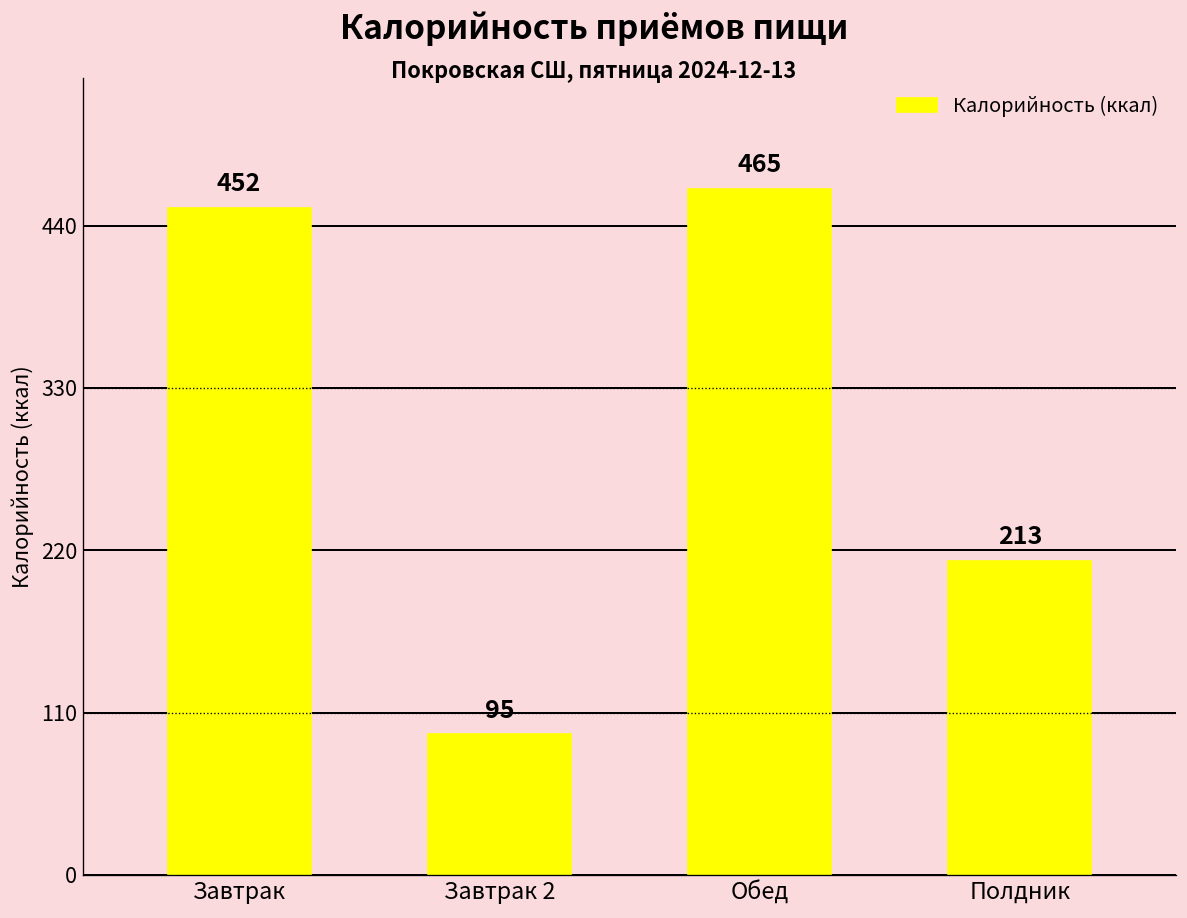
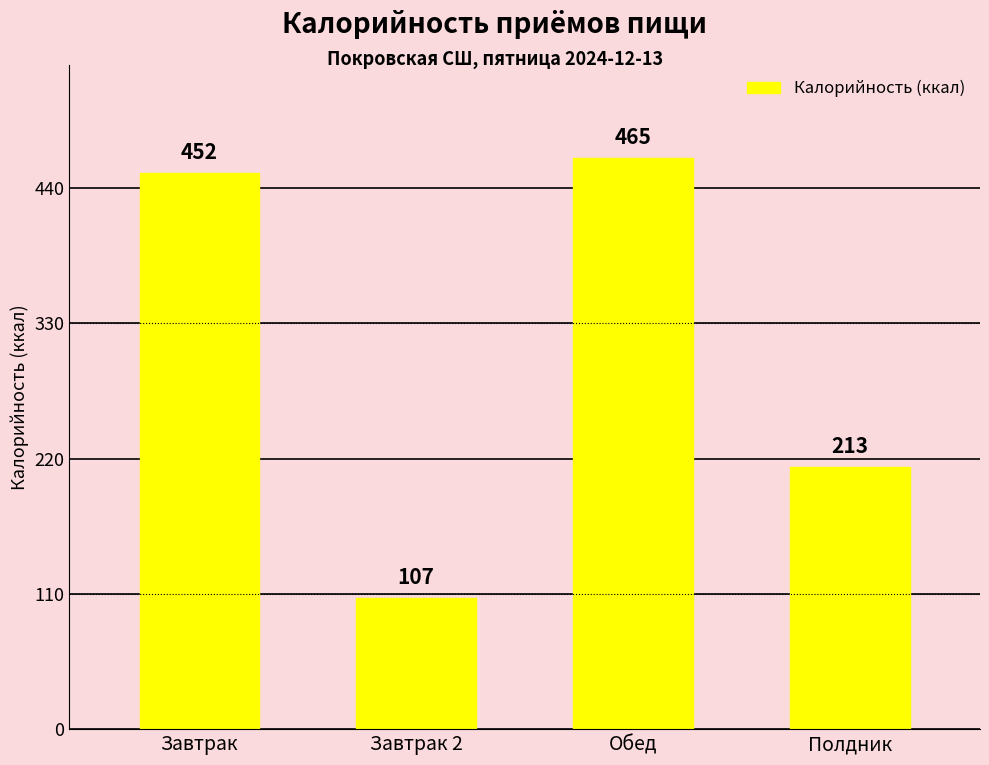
  {
    "Завтрак": 452,
-   "Завтрак 2": 95,
+   "Завтрак 2": 107,
    "Обед": 465,
    "Полдник": 213
  }
